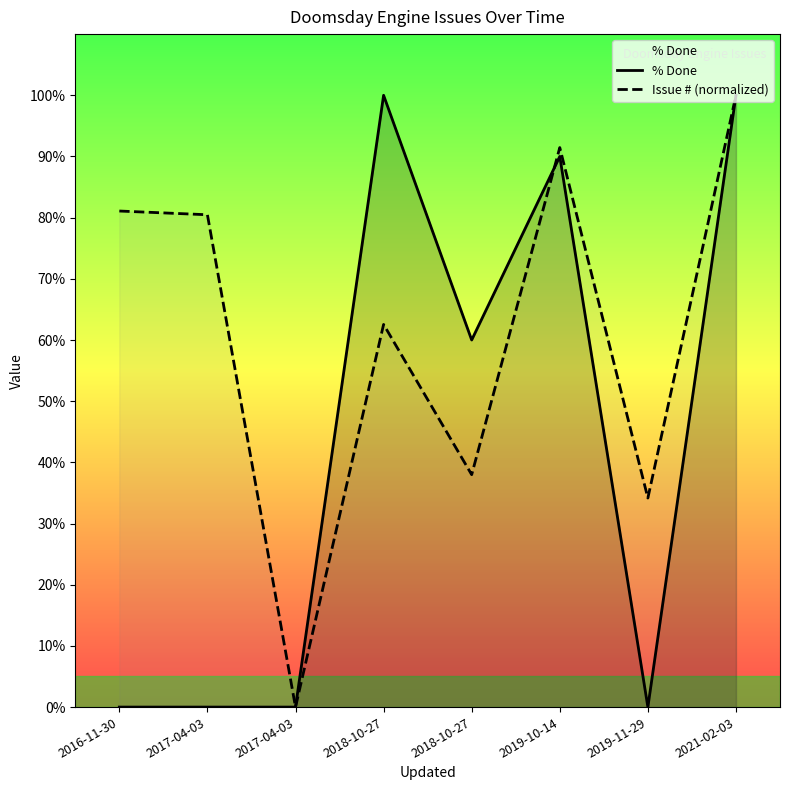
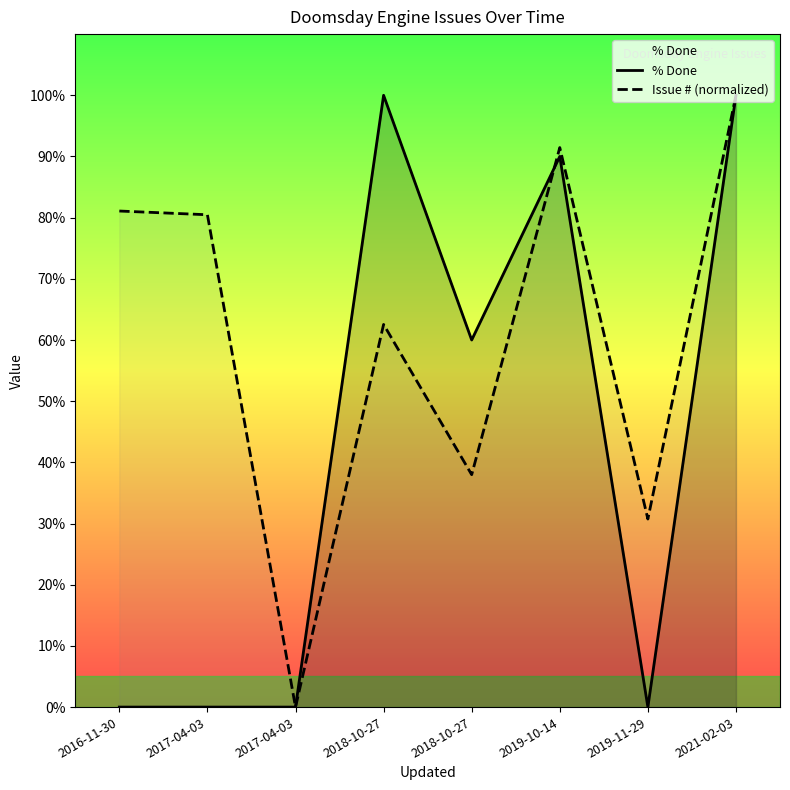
  {
    "Issue # (normalized)": {
      "2016-11-30": "81%",
      "2019-10-14": "91%",
-     "2019-11-29": "34%"
+     "2019-11-29": "31%"
    }
  }
